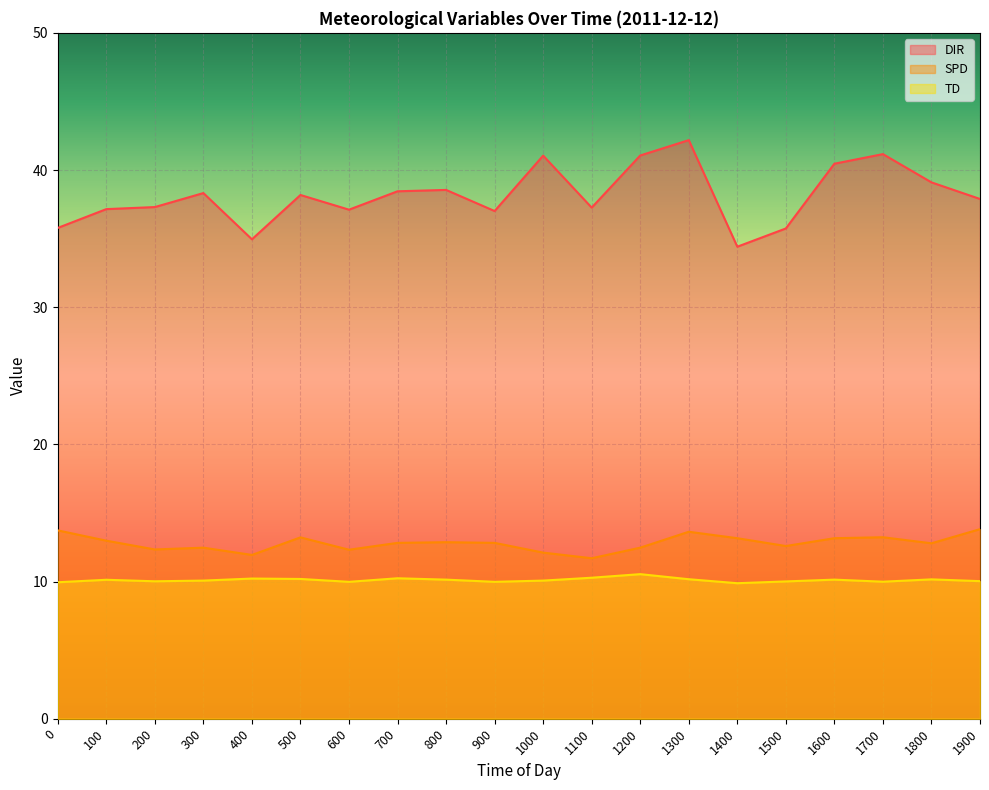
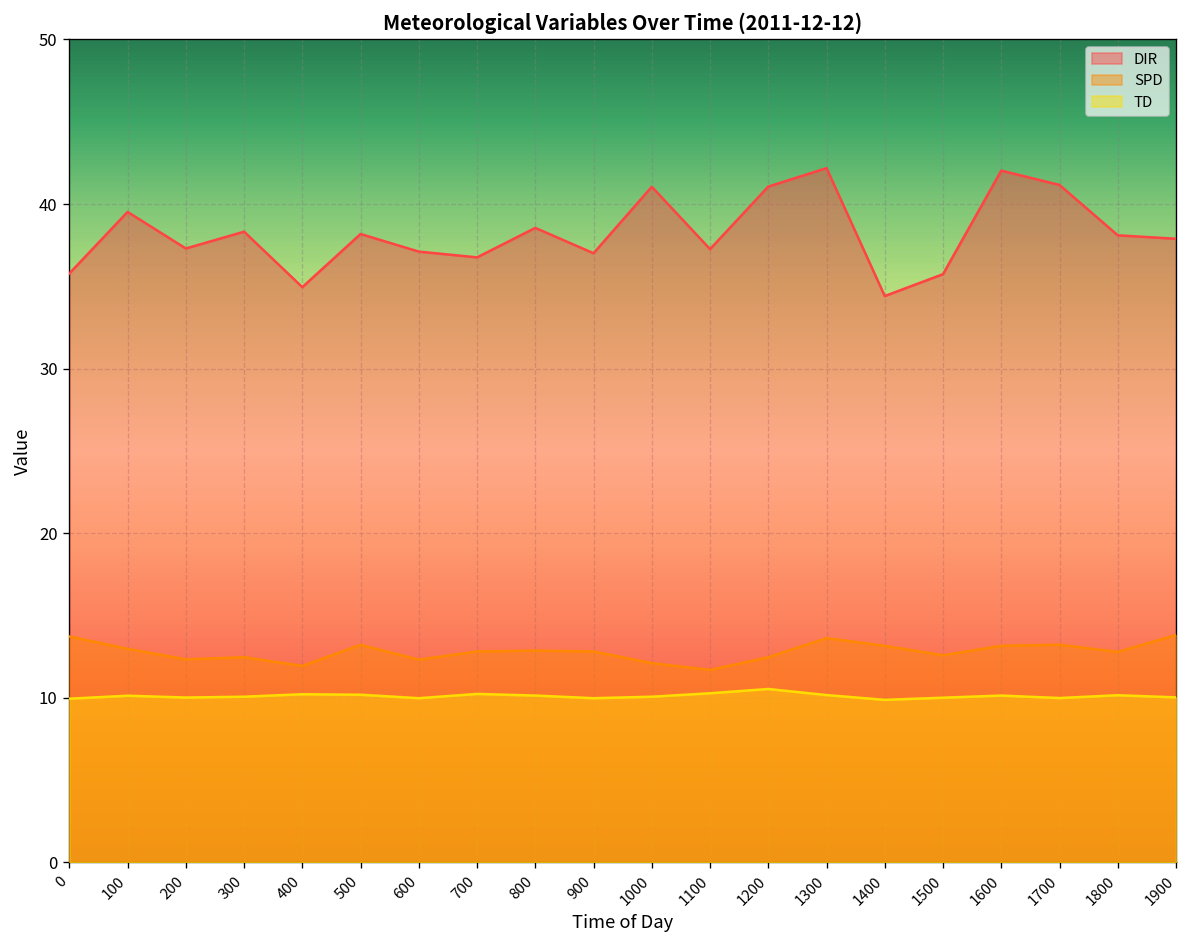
  {
    "DIR": {
      "0": 35.8,
-     "100": 37.2,
+     "100": 39.5,
      "200": 37.3,
      "300": 38.3,
      "400": 35.0,
      "500": 38.2,
      "600": 37.1,
-     "700": 38.5,
+     "700": 36.8,
      "800": 38.6,
      "900": 37.0,
      "1000": 41.1,
      "1100": 37.3,
      "1200": 41.1,
      "1300": 42.2,
      "1400": 34.4,
      "1500": 35.7,
-     "1600": 40.5,
+     "1600": 42.0,
      "1700": 41.2,
-     "1800": 39.1,
+     "1800": 38.1,
      "1900": 37.9
    }
  }
